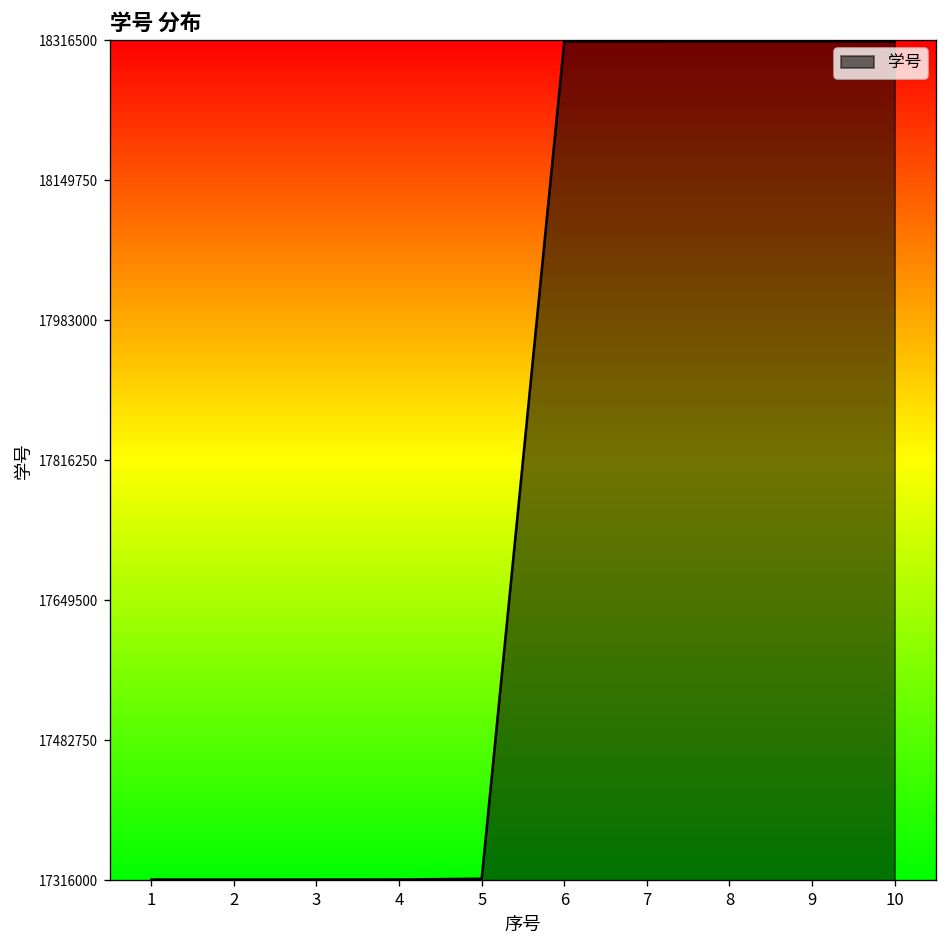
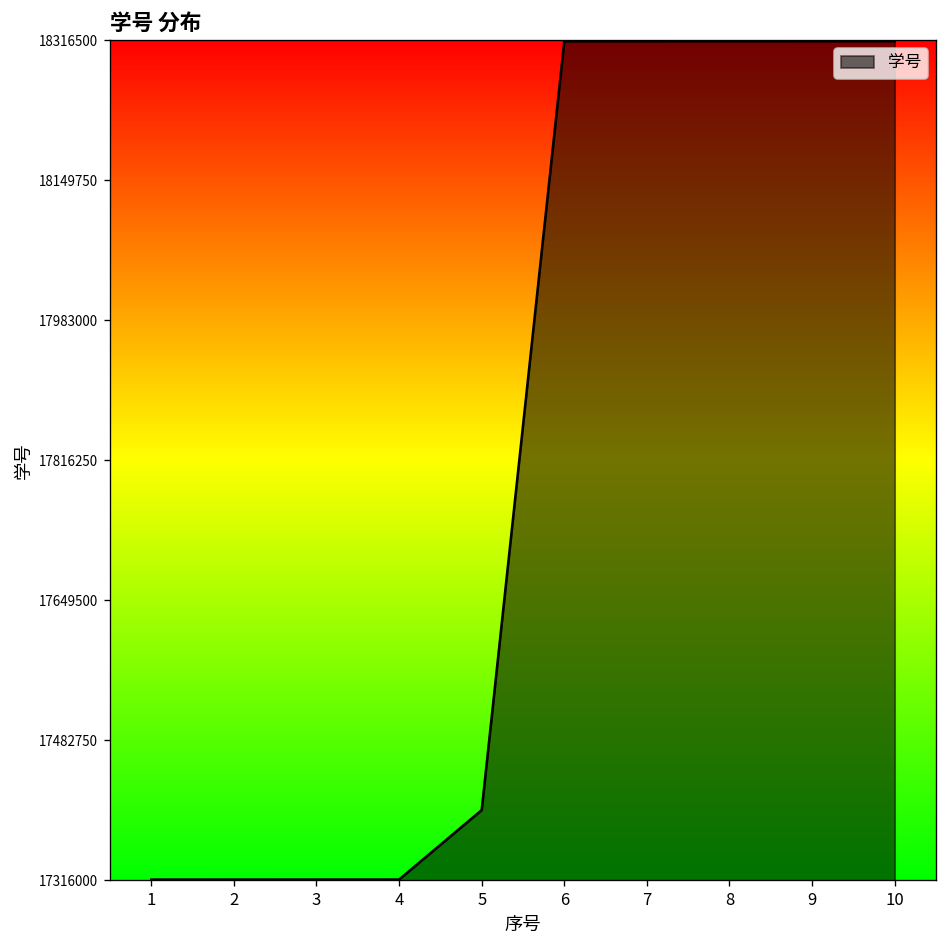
  {
    "1": 17320000,
    "2": 17320000,
    "3": 17320000,
    "4": 17320000,
-   "5": 17320000,
+   "5": 17400000,
    "6": 18320000,
    "7": 18320000,
    "8": 18320000,
    "9": 18320000,
    "10": 18320000
  }
